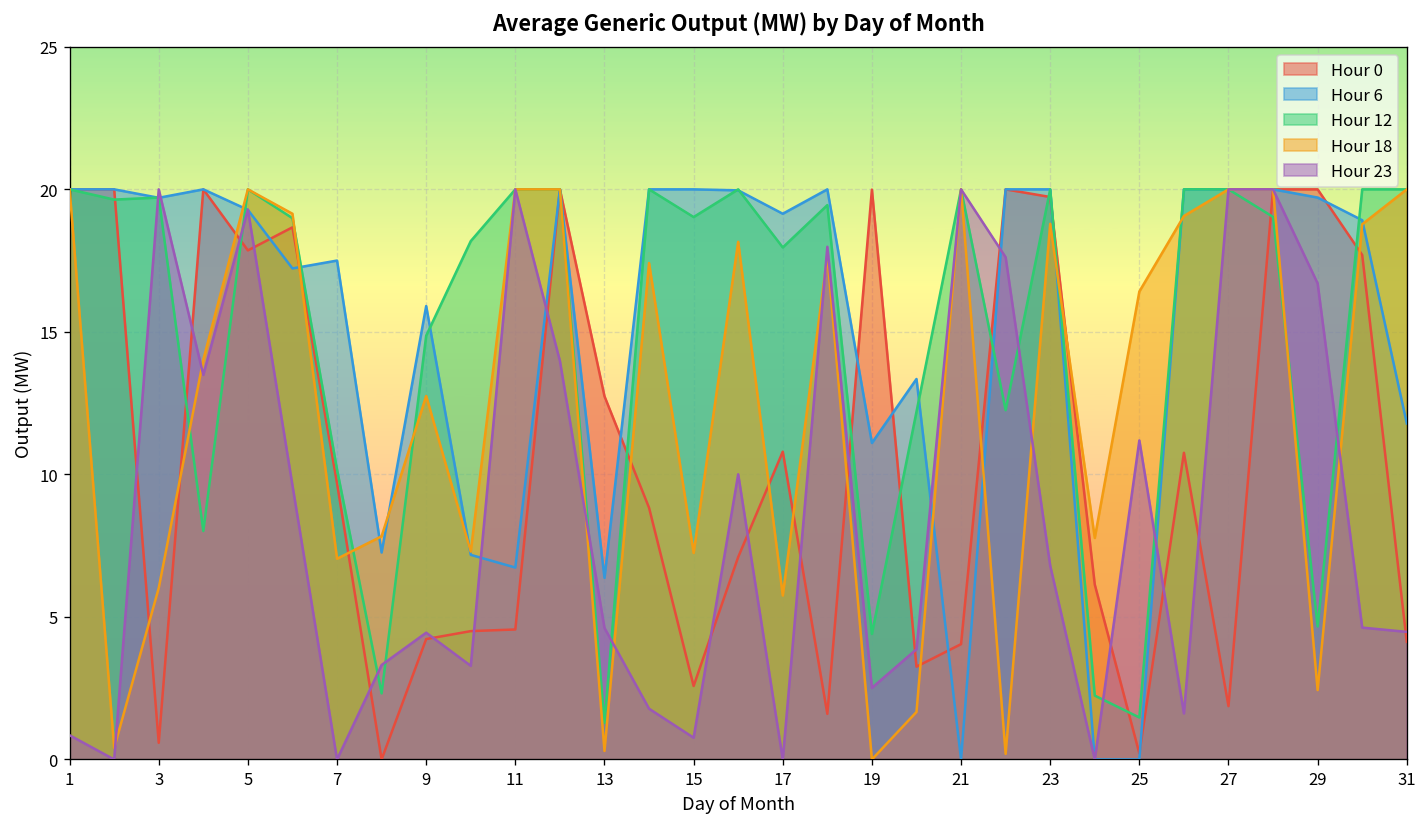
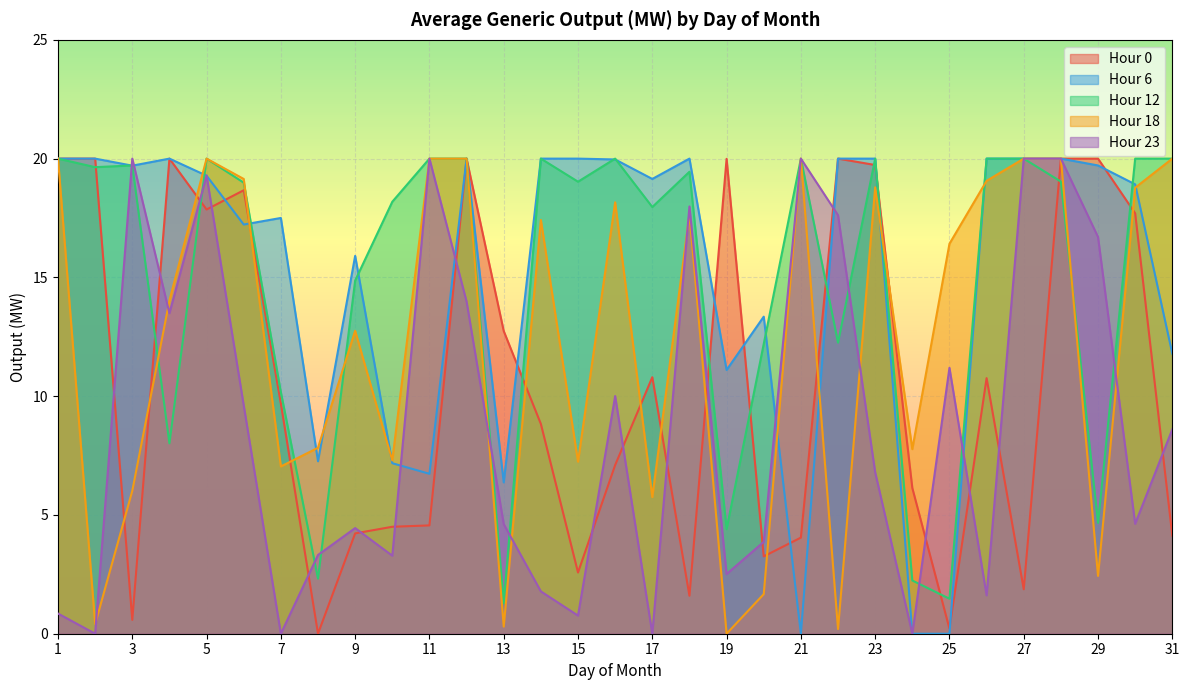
  {
    "Hour 0": {
      "31": 4.1
    },
    "Hour 6": {
      "31": 11.8
    },
    "Hour 23": {
-     "31": 4.5
+     "31": 8.6
    }
  }
